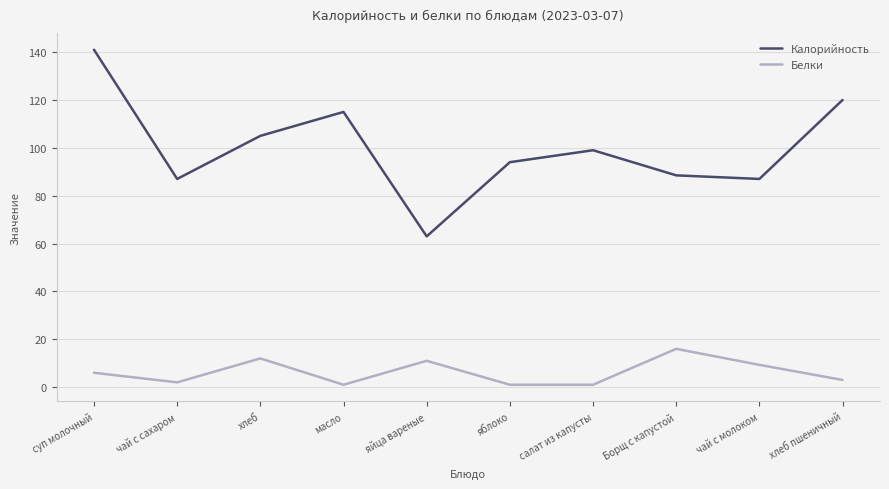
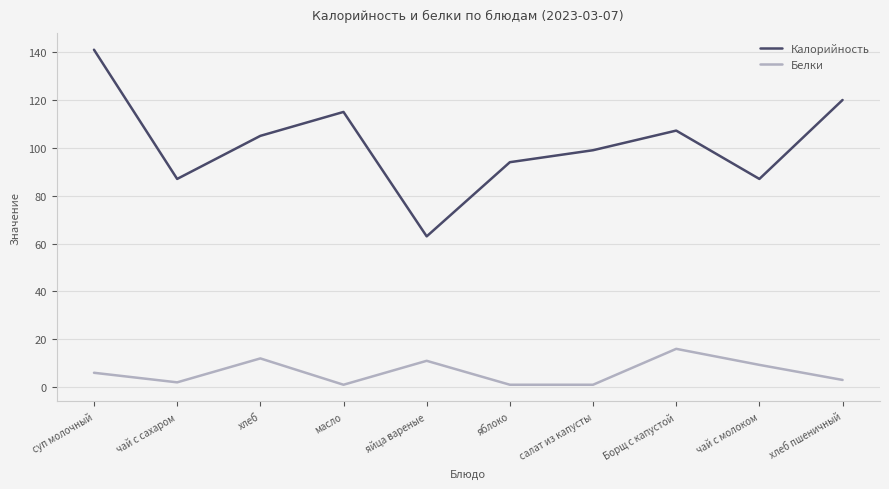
  {
    "Калорийность": {
      "суп молочный": 141,
      "чай с сахаром": 87,
      "хлеб": 105,
      "масло": 115,
      "яйца вареные": 63,
      "яблоко": 94,
      "салат из капусты": 99,
-     "Борщ с капустой": 89,
+     "Борщ с капустой": 107,
      "чай с молоком": 87,
      "хлеб пшеничный": 120
    },
    "Белки": {
      "суп молочный": 6,
      "чай с сахаром": 2,
      "хлеб": 12,
      "масло": 1,
      "яйца вареные": 11,
      "яблоко": 1,
      "салат из капусты": 1,
      "Борщ с капустой": 16,
      "чай с молоком": 9,
      "хлеб пшеничный": 3
    }
  }
